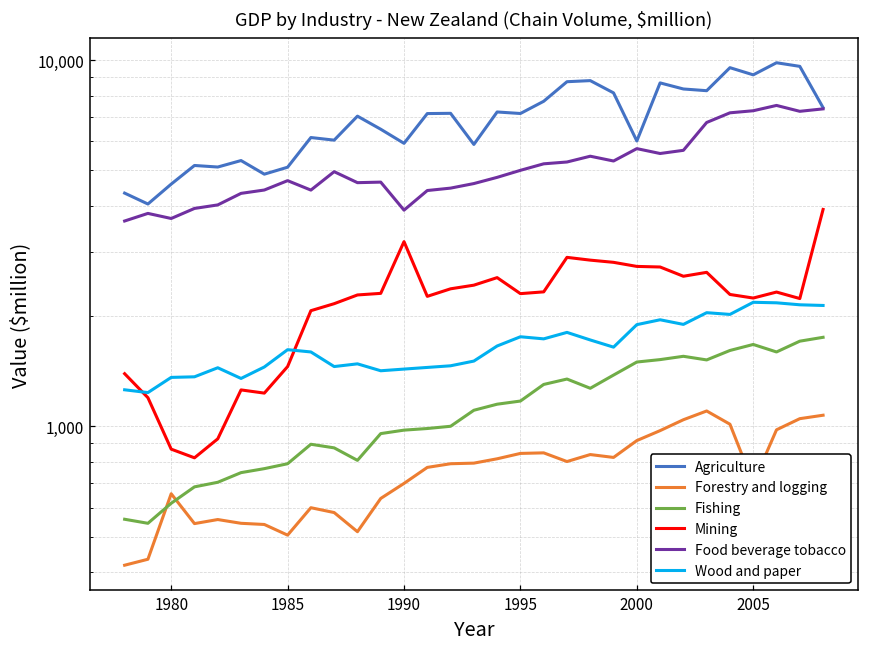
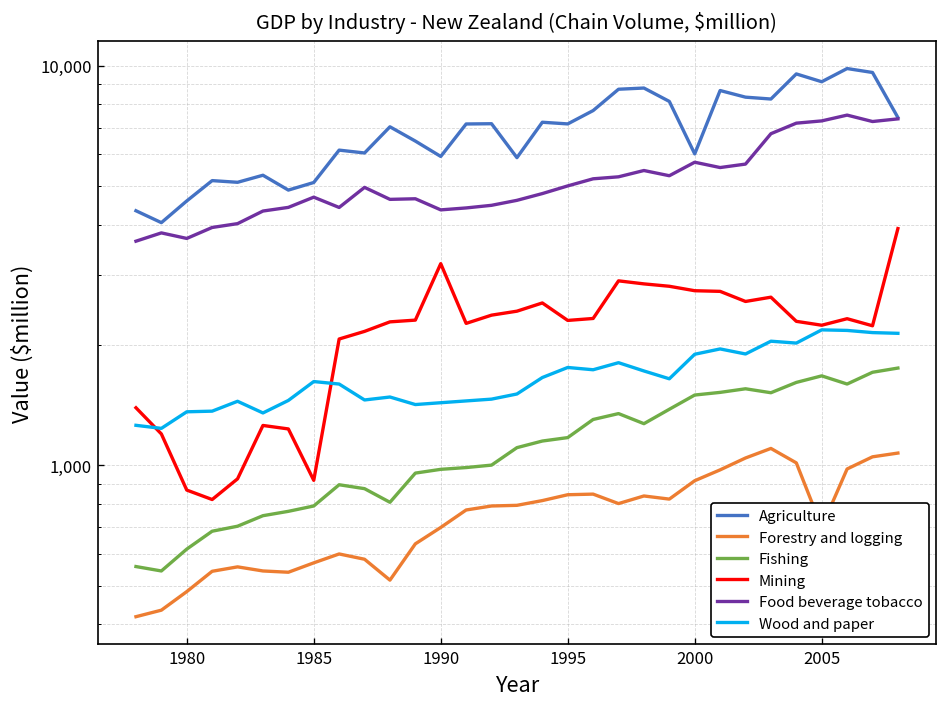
  {
    "Agriculture": {
      "1980": "4,600",
      "1985": "5,100",
      "1990": "5,900",
      "1995": "7,100",
      "2000": "6,000",
      "2005": "9,100"
    },
    "Forestry and logging": {
-     "1980": "660",
-     "1985": "510",
+     "1980": "480",
+     "1985": "570",
      "1990": "700",
      "1995": "840",
      "2000": "920"
    },
    "Fishing": {
      "1980": "620",
      "1985": "790",
      "1990": "980",
      "1995": "1,170",
      "2000": "1,500",
      "2005": "1,700"
    },
    "Mining": {
      "1980": "870",
-     "1985": "1,500",
+     "1985": "920",
      "1990": "3,200",
      "1995": "2,300",
      "2000": "2,700",
      "2005": "2,200"
    },
    "Food beverage tobacco": {
      "1980": "3,700",
      "1985": "4,700",
-     "1990": "3,900",
+     "1990": "4,400",
      "1995": "5,000",
      "2000": "5,700",
      "2005": "7,300"
    },
    "Wood and paper": {
      "1980": "1,360",
      "1985": "1,600",
      "1990": "1,430",
      "1995": "1,800",
      "2000": "1,900",
      "2005": "2,200"
    }
  }
